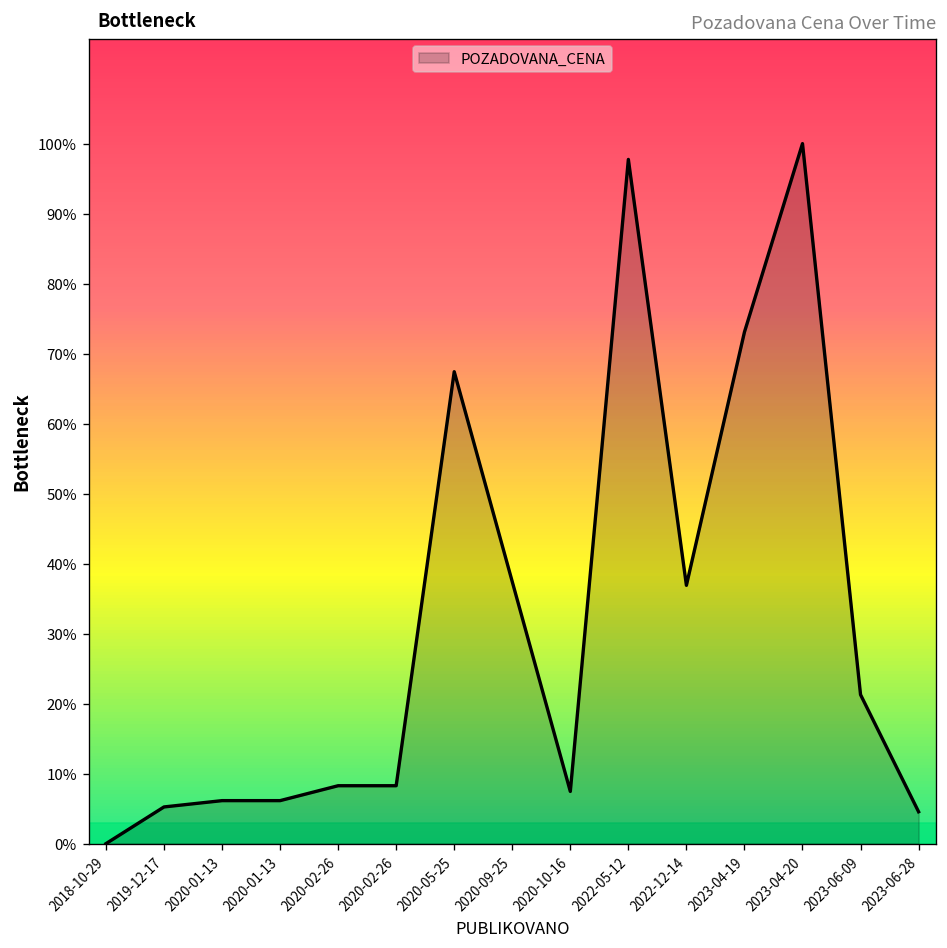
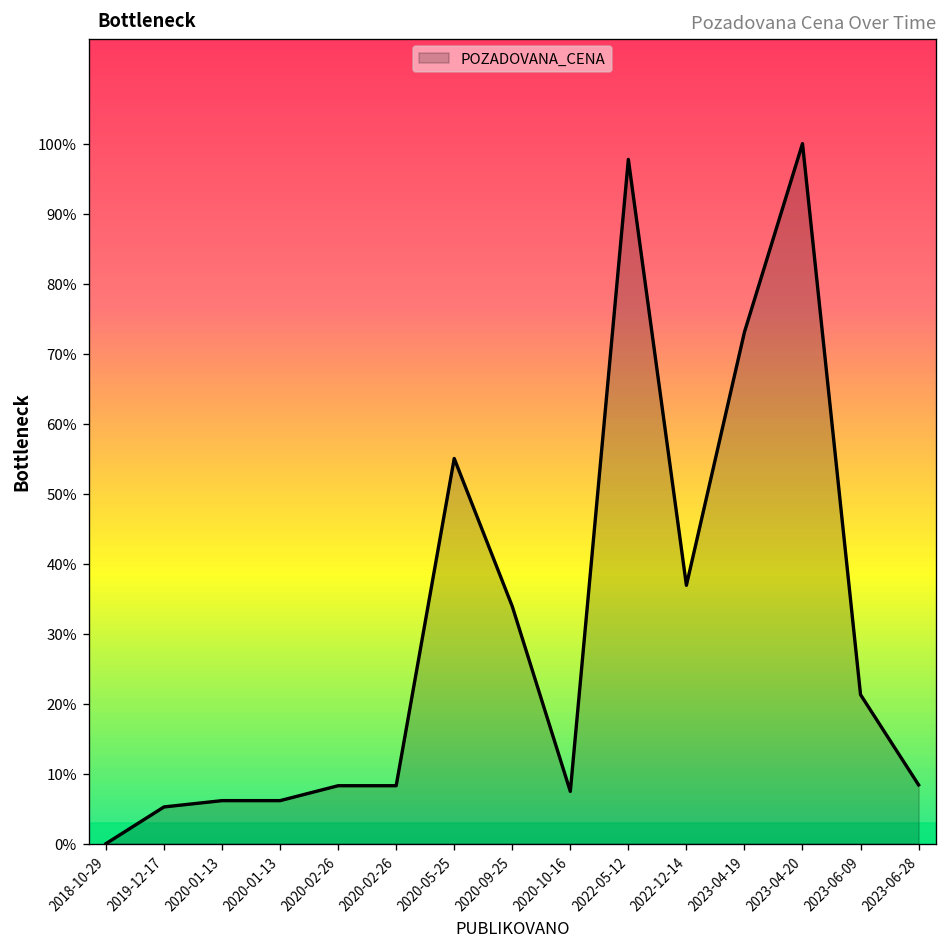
  {
    "2019-12-17": "5%",
-   "2020-05-25": "67%",
-   "2020-09-25": "37%",
+   "2020-05-25": "55%",
+   "2020-09-25": "34%",
    "2020-10-16": "7%",
    "2022-05-12": "98%",
    "2022-12-14": "37%",
    "2023-04-19": "73%",
    "2023-04-20": "100%",
    "2023-06-09": "21%",
-   "2023-06-28": "5%"
+   "2023-06-28": "8%"
  }
